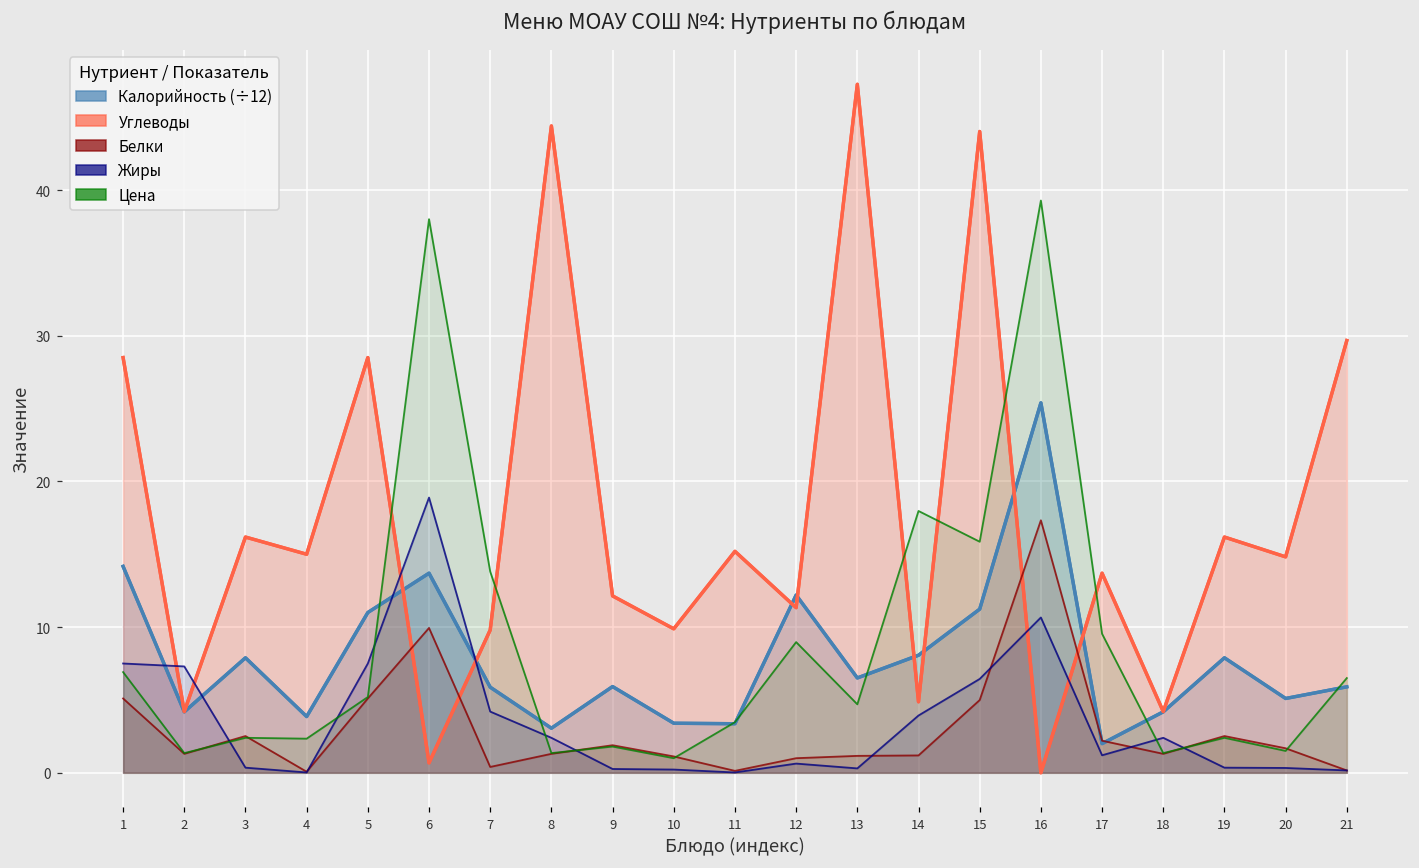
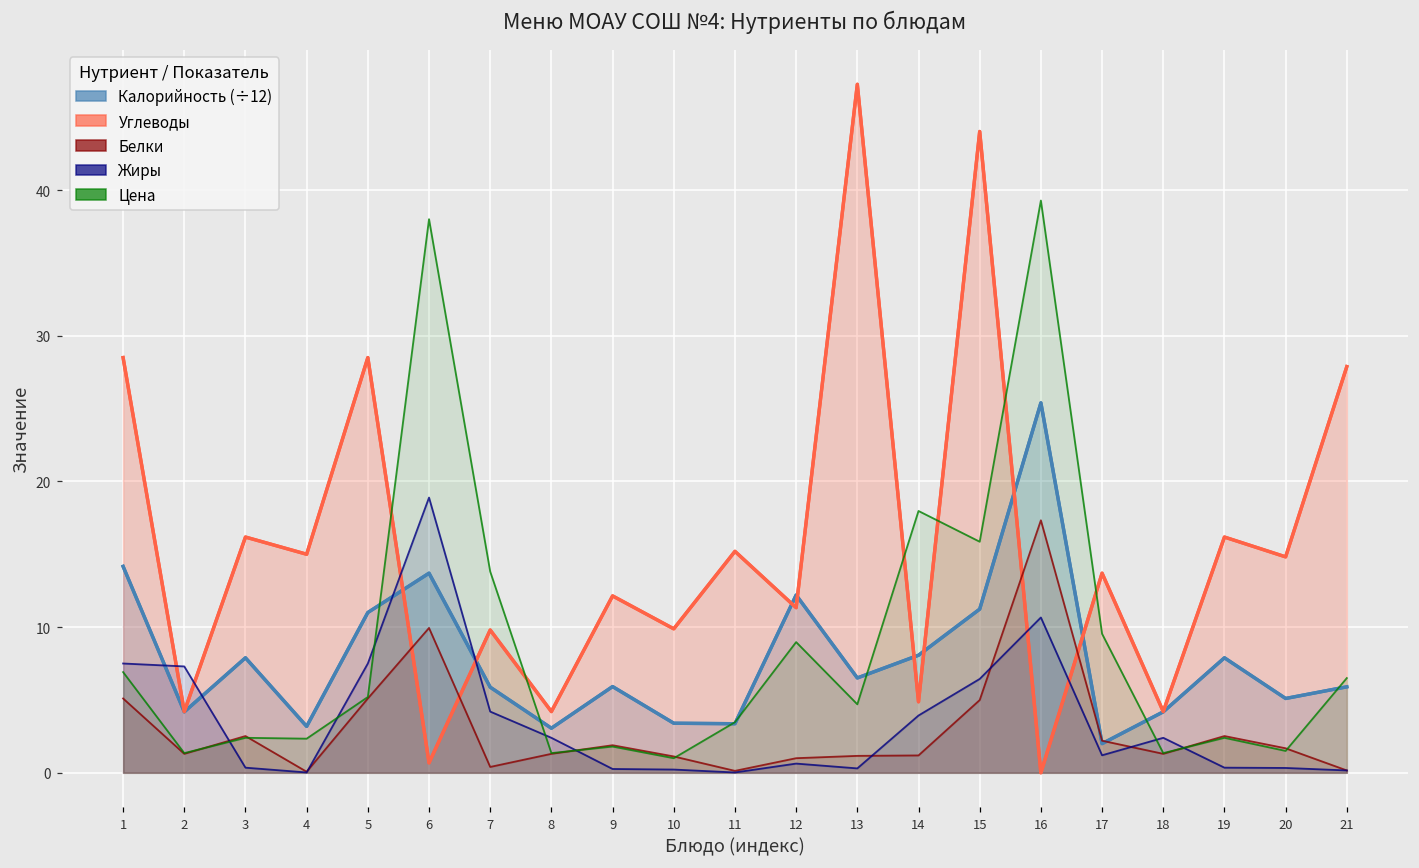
  {
    "Калорийность (÷12)": {
      "1": 14.2,
      "3": 7.9,
-     "4": 3.9,
+     "4": 3.2,
      "5": 11.0,
      "6": 13.7,
      "7": 5.9,
      "8": 3.1,
      "9": 5.9,
      "10": 3.4,
      "12": 12.2,
      "13": 6.5,
      "14": 8.1,
      "15": 11.2,
      "16": 25.4,
      "17": 2.0,
      "19": 7.9,
      "20": 5.1,
      "21": 5.9
    },
    "Углеводы": {
      "1": 28.5,
      "3": 16.2,
      "4": 15.0,
      "5": 28.5,
      "6": 0.7,
      "7": 9.8,
-     "8": 44.4,
+     "8": 4.2,
      "9": 12.1,
      "10": 9.9,
      "11": 15.2,
      "12": 11.3,
      "13": 47.3,
      "14": 4.9,
      "15": 44.0,
      "16": 0.0,
      "17": 13.7,
      "19": 16.2,
      "20": 14.8,
-     "21": 29.7
+     "21": 27.9
    },
    "Белки": {
      "1": 5.1,
      "6": 9.9,
      "7": 0.4,
      "12": 1.0,
      "13": 1.2,
      "14": 1.2,
      "15": 5.0,
      "16": 17.3,
      "17": 2.2
    },
    "Жиры": {
      "1": 7.5,
      "2": 7.3,
      "3": 0.4,
      "5": 7.5,
      "6": 18.9,
      "7": 4.2,
      "8": 2.4,
      "9": 0.3,
      "10": 0.2,
      "12": 0.6,
      "13": 0.3,
      "14": 3.9,
      "15": 6.4,
      "16": 10.7,
      "17": 1.2,
      "18": 2.4,
      "19": 0.4,
      "20": 0.3
    },
    "Цена": {
      "1": 6.9,
      "4": 2.3,
      "6": 38.0,
      "7": 13.8,
      "12": 9.0,
      "13": 4.7,
      "14": 18.0,
      "15": 15.9,
      "16": 39.3,
      "17": 9.5,
      "21": 6.5
    }
  }
